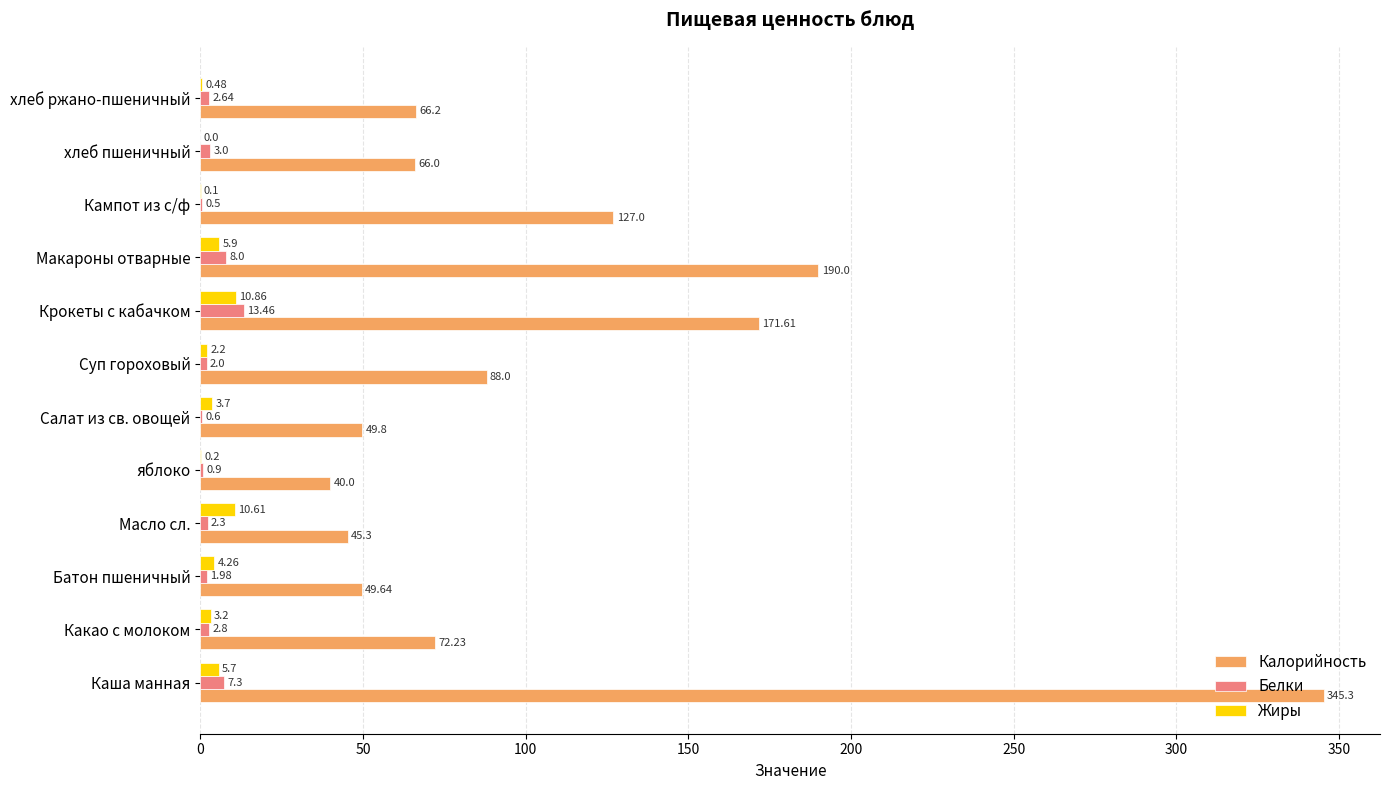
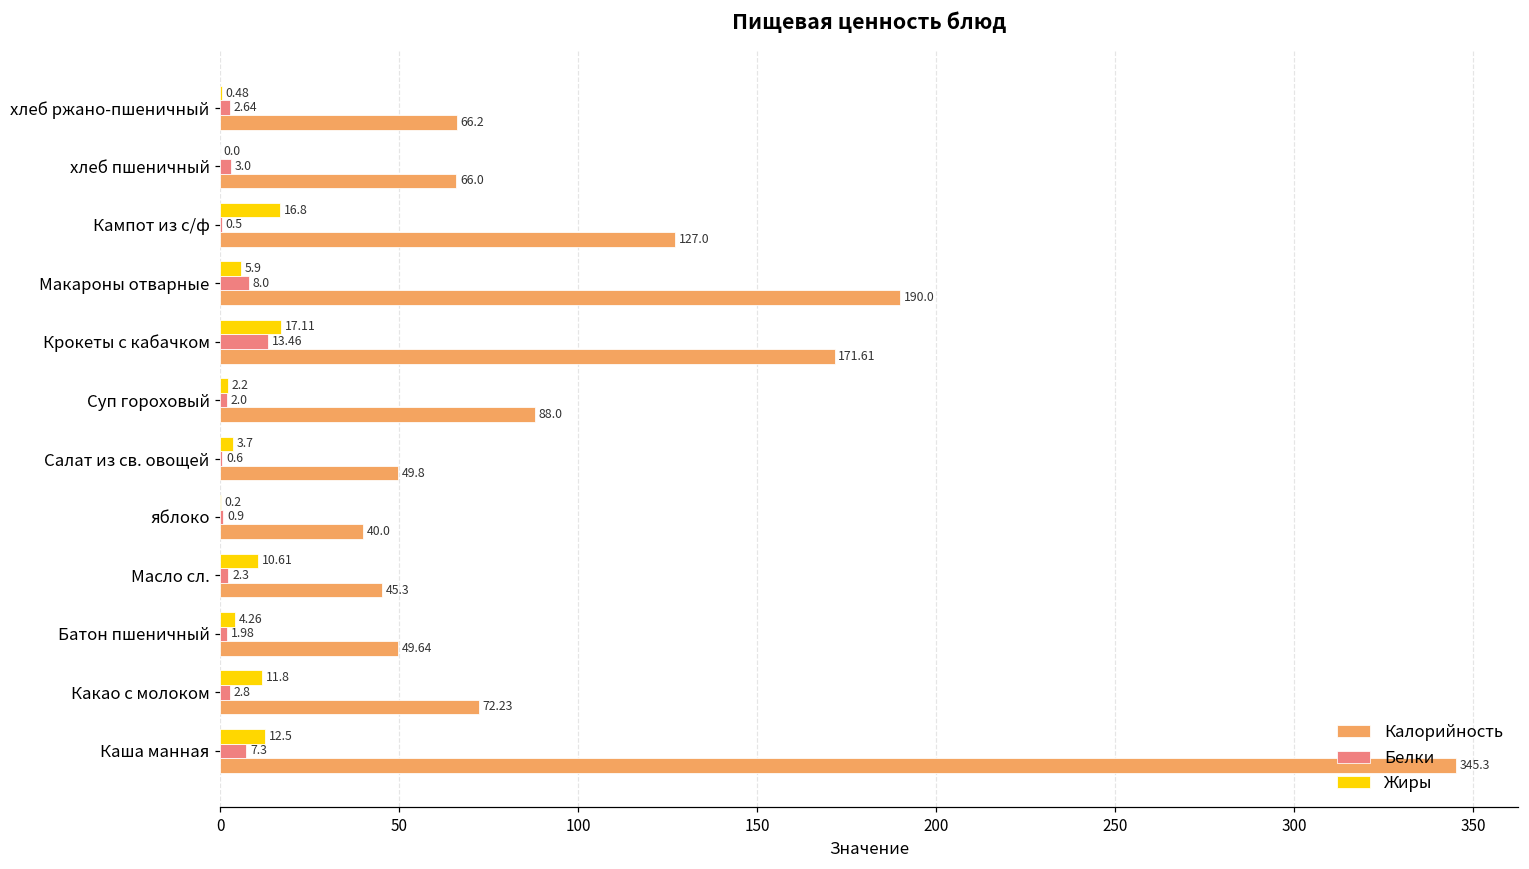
  {
    "Жиры": {
      "хлеб ржано-пшеничный": 0.48,
      "хлеб пшеничный": 0.0,
-     "Кампот из с/ф": 0.1,
+     "Кампот из с/ф": 16.8,
      "Макароны отварные": 5.9,
-     "Крокеты с кабачком": 10.86,
+     "Крокеты с кабачком": 17.11,
      "Суп гороховый": 2.2,
      "Салат из св. овощей": 3.7,
      "яблоко": 0.2,
      "Масло сл.": 10.61,
      "Батон пшеничный": 4.26,
-     "Какао с молоком": 3.2,
-     "Каша манная": 5.7
+     "Какао с молоком": 11.8,
+     "Каша манная": 12.5
    }
  }
